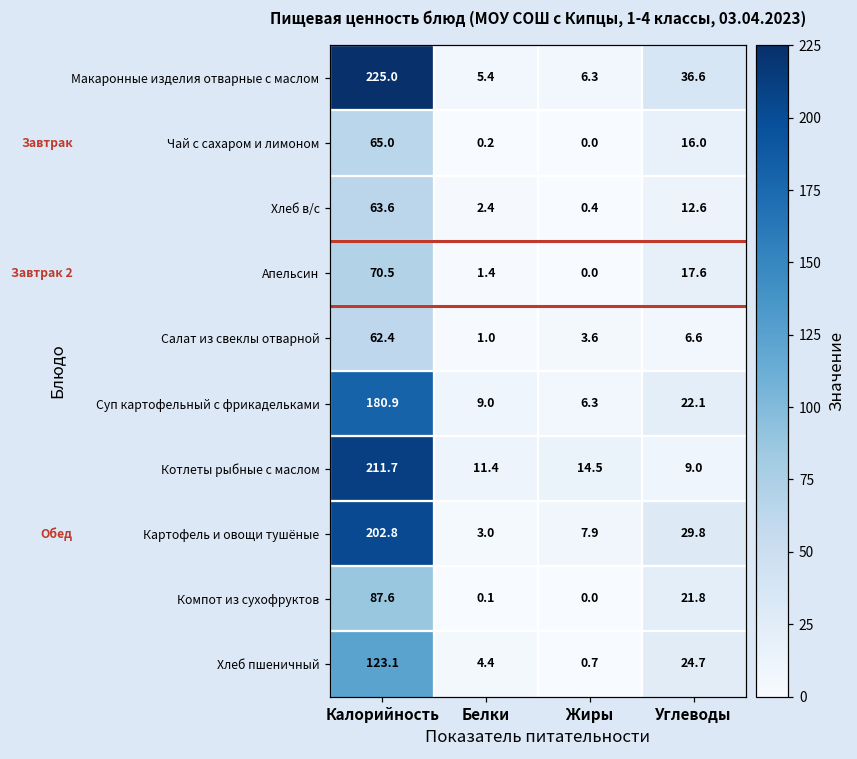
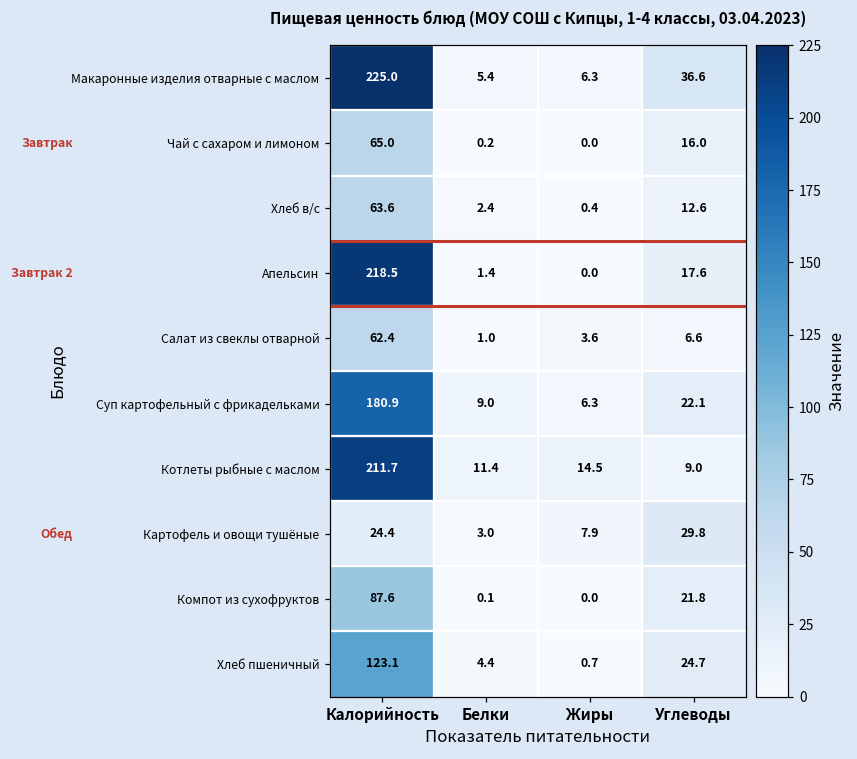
  {
    "Макаронные изделия отварные с маслом": {
      "Калорийность": 225.0,
      "Белки": 5.4,
      "Жиры": 6.3,
      "Углеводы": 36.6
    },
    "Чай с сахаром и лимоном": {
      "Калорийность": 65.0,
      "Белки": 0.2,
      "Жиры": 0.0,
      "Углеводы": 16.0
    },
    "Хлеб в/с": {
      "Калорийность": 63.6,
      "Белки": 2.4,
      "Жиры": 0.4,
      "Углеводы": 12.6
    },
    "Апельсин": {
-     "Калорийность": 70.5,
+     "Калорийность": 218.5,
      "Белки": 1.4,
      "Жиры": 0.0,
      "Углеводы": 17.6
    },
    "Салат из свеклы отварной": {
      "Калорийность": 62.4,
      "Белки": 1.0,
      "Жиры": 3.6,
      "Углеводы": 6.6
    },
    "Суп картофельный с фрикадельками": {
      "Калорийность": 180.9,
      "Белки": 9.0,
      "Жиры": 6.3,
      "Углеводы": 22.1
    },
    "Котлеты рыбные с маслом": {
      "Калорийность": 211.7,
      "Белки": 11.4,
      "Жиры": 14.5,
      "Углеводы": 9.0
    },
    "Картофель и овощи тушёные": {
-     "Калорийность": 202.8,
+     "Калорийность": 24.4,
      "Белки": 3.0,
      "Жиры": 7.9,
      "Углеводы": 29.8
    },
    "Компот из сухофруктов": {
      "Калорийность": 87.6,
      "Белки": 0.1,
      "Жиры": 0.0,
      "Углеводы": 21.8
    },
    "Хлеб пшеничный": {
      "Калорийность": 123.1,
      "Белки": 4.4,
      "Жиры": 0.7,
      "Углеводы": 24.7
    }
  }
